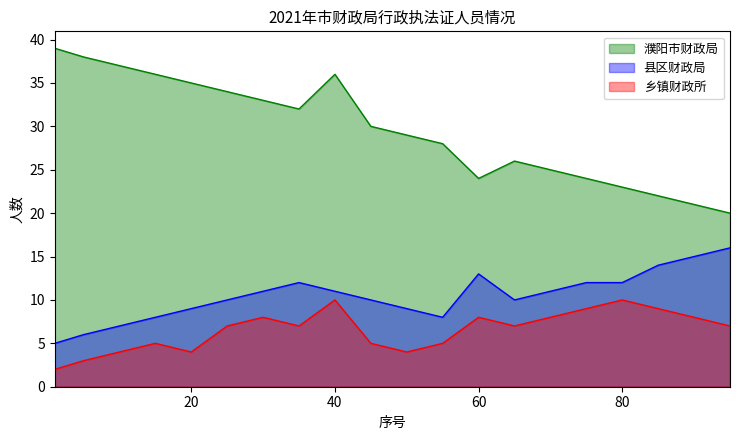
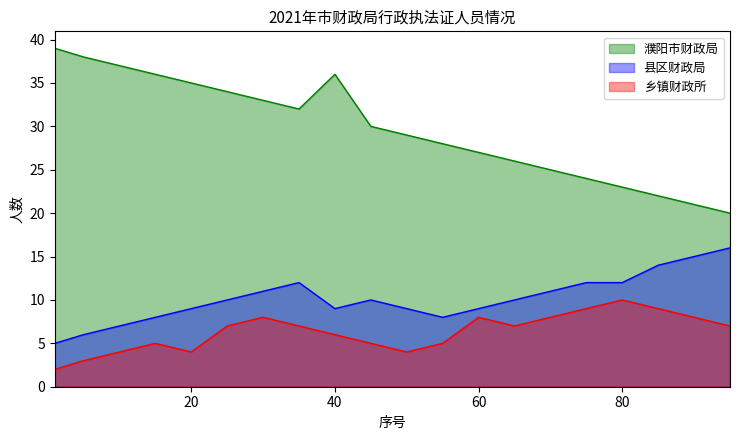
  {
    "濮阳市财政局": {
      "20": 35,
      "40": 36,
-     "60": 24,
+     "60": 27,
      "80": 23
    },
    "县区财政局": {
      "20": 9,
-     "40": 11,
-     "60": 13,
+     "40": 9,
+     "60": 9,
      "80": 12
    },
    "乡镇财政所": {
      "20": 4,
-     "40": 10,
+     "40": 6,
      "60": 8,
      "80": 10
    }
  }
